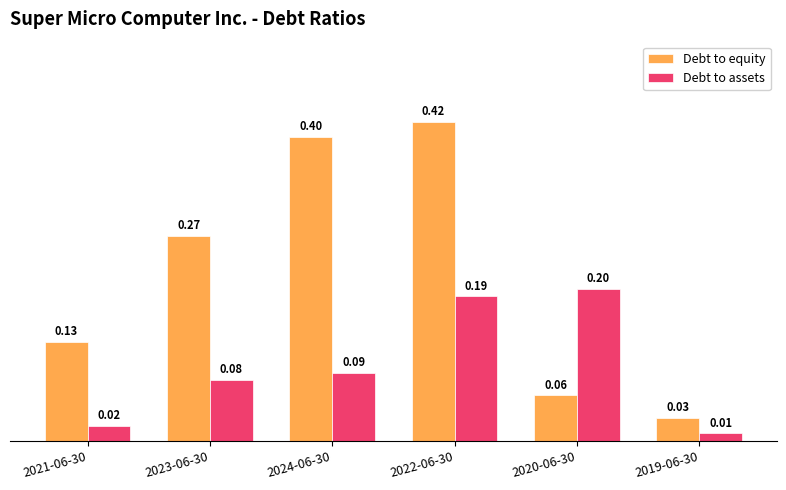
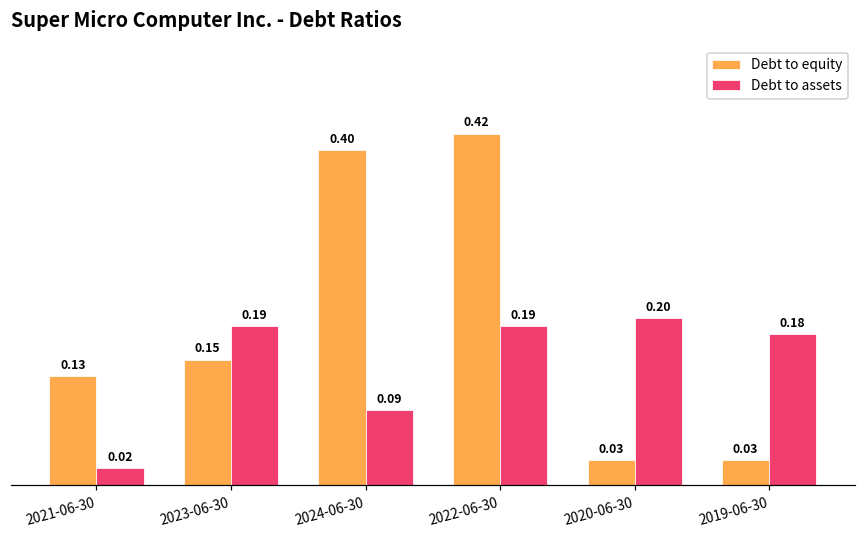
  {
    "Debt to equity": {
      "2021-06-30": 0.13,
-     "2023-06-30": 0.27,
+     "2023-06-30": 0.15,
      "2024-06-30": 0.40,
      "2022-06-30": 0.42,
-     "2020-06-30": 0.06,
+     "2020-06-30": 0.03,
      "2019-06-30": 0.03
    },
    "Debt to assets": {
      "2021-06-30": 0.02,
-     "2023-06-30": 0.08,
+     "2023-06-30": 0.19,
      "2024-06-30": 0.09,
      "2022-06-30": 0.19,
      "2020-06-30": 0.20,
-     "2019-06-30": 0.01
+     "2019-06-30": 0.18
    }
  }
